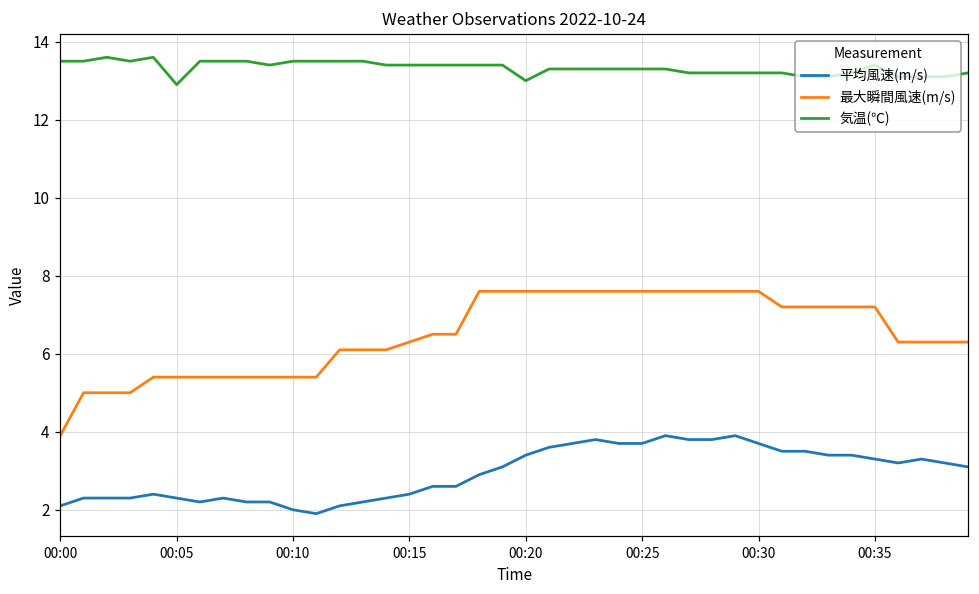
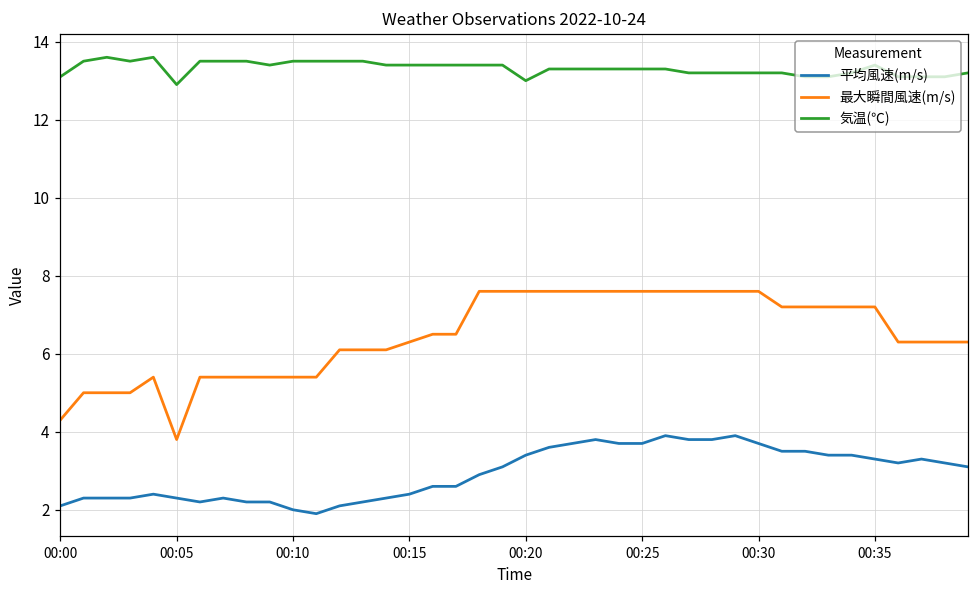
  {
    "平均風速(m/s)": {
      "00:00": 2.1,
      "00:05": 2.3,
      "00:10": 2.0,
      "00:15": 2.4,
      "00:20": 3.4,
      "00:25": 3.7,
      "00:30": 3.7,
      "00:35": 3.3
    },
    "最大瞬間風速(m/s)": {
-     "00:00": 3.9,
-     "00:05": 5.4,
+     "00:00": 4.3,
+     "00:05": 3.8,
      "00:10": 5.4,
      "00:15": 6.3,
      "00:20": 7.6,
      "00:25": 7.6,
      "00:30": 7.6,
      "00:35": 7.2
    },
    "気温(℃)": {
-     "00:00": 13.5,
+     "00:00": 13.1,
      "00:05": 12.9,
      "00:10": 13.5,
      "00:15": 13.4,
      "00:20": 13.0,
      "00:25": 13.3,
      "00:30": 13.2
    }
  }
